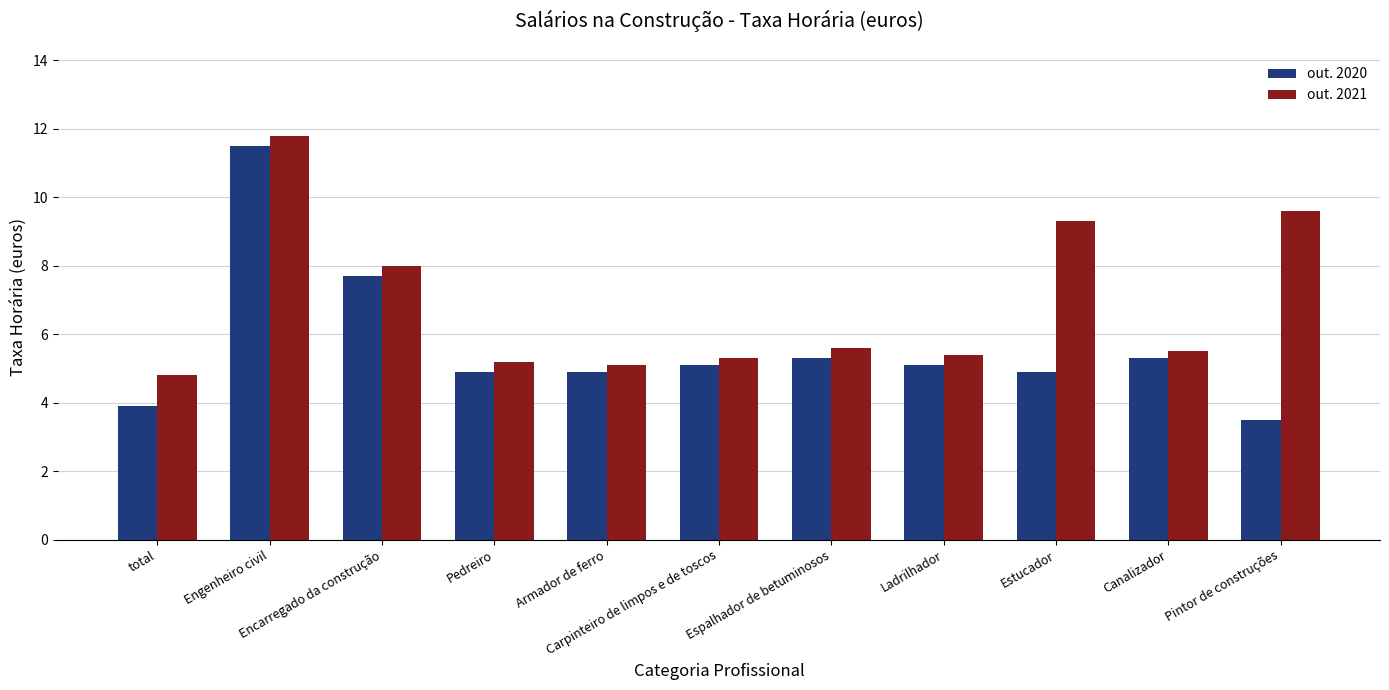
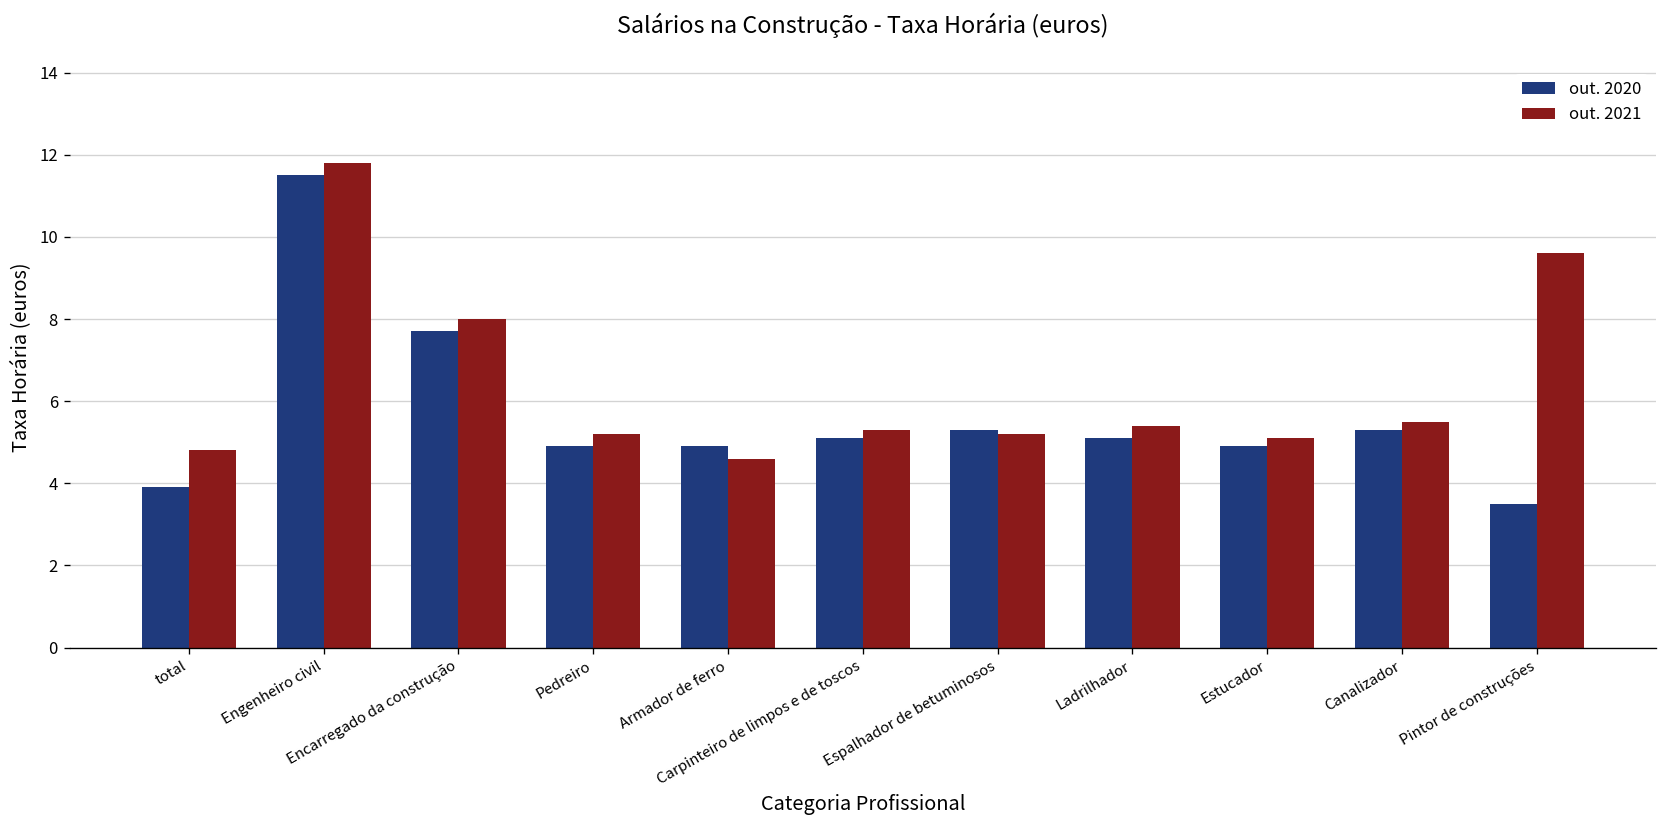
  {
    "out. 2020": {
      "total": 3.9,
      "Engenheiro civil": 11.5,
      "Encarregado da construção": 7.7,
      "Pedreiro": 4.9,
      "Armador de ferro": 4.9,
      "Carpinteiro de limpos e de toscos": 5.1,
      "Espalhador de betuminosos": 5.3,
      "Ladrilhador": 5.1,
      "Estucador": 4.9,
      "Canalizador": 5.3,
      "Pintor de construções": 3.5
    },
    "out. 2021": {
      "total": 4.8,
      "Engenheiro civil": 11.8,
      "Encarregado da construção": 8.0,
      "Pedreiro": 5.2,
-     "Armador de ferro": 5.1,
+     "Armador de ferro": 4.6,
      "Carpinteiro de limpos e de toscos": 5.3,
-     "Espalhador de betuminosos": 5.6,
+     "Espalhador de betuminosos": 5.2,
      "Ladrilhador": 5.4,
-     "Estucador": 9.3,
+     "Estucador": 5.1,
      "Canalizador": 5.5,
      "Pintor de construções": 9.6
    }
  }
